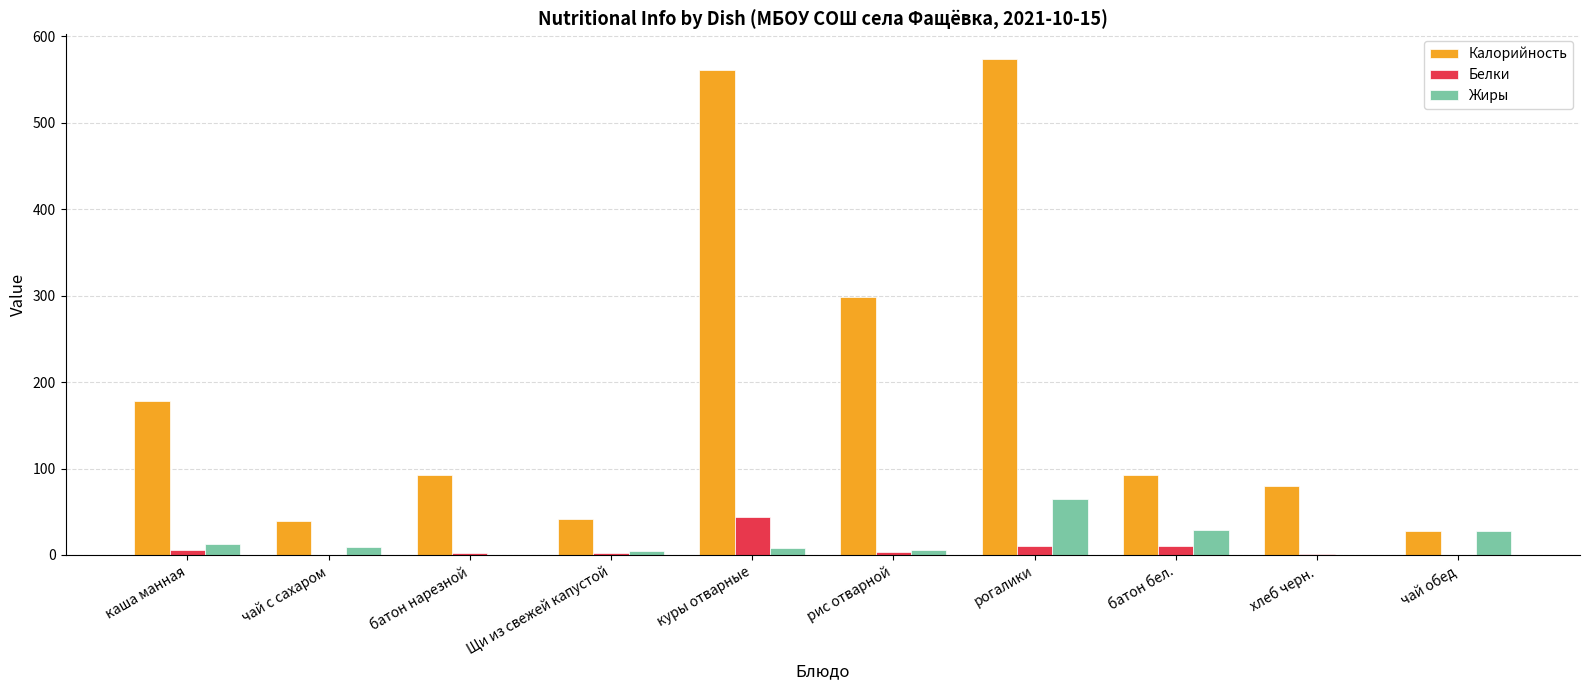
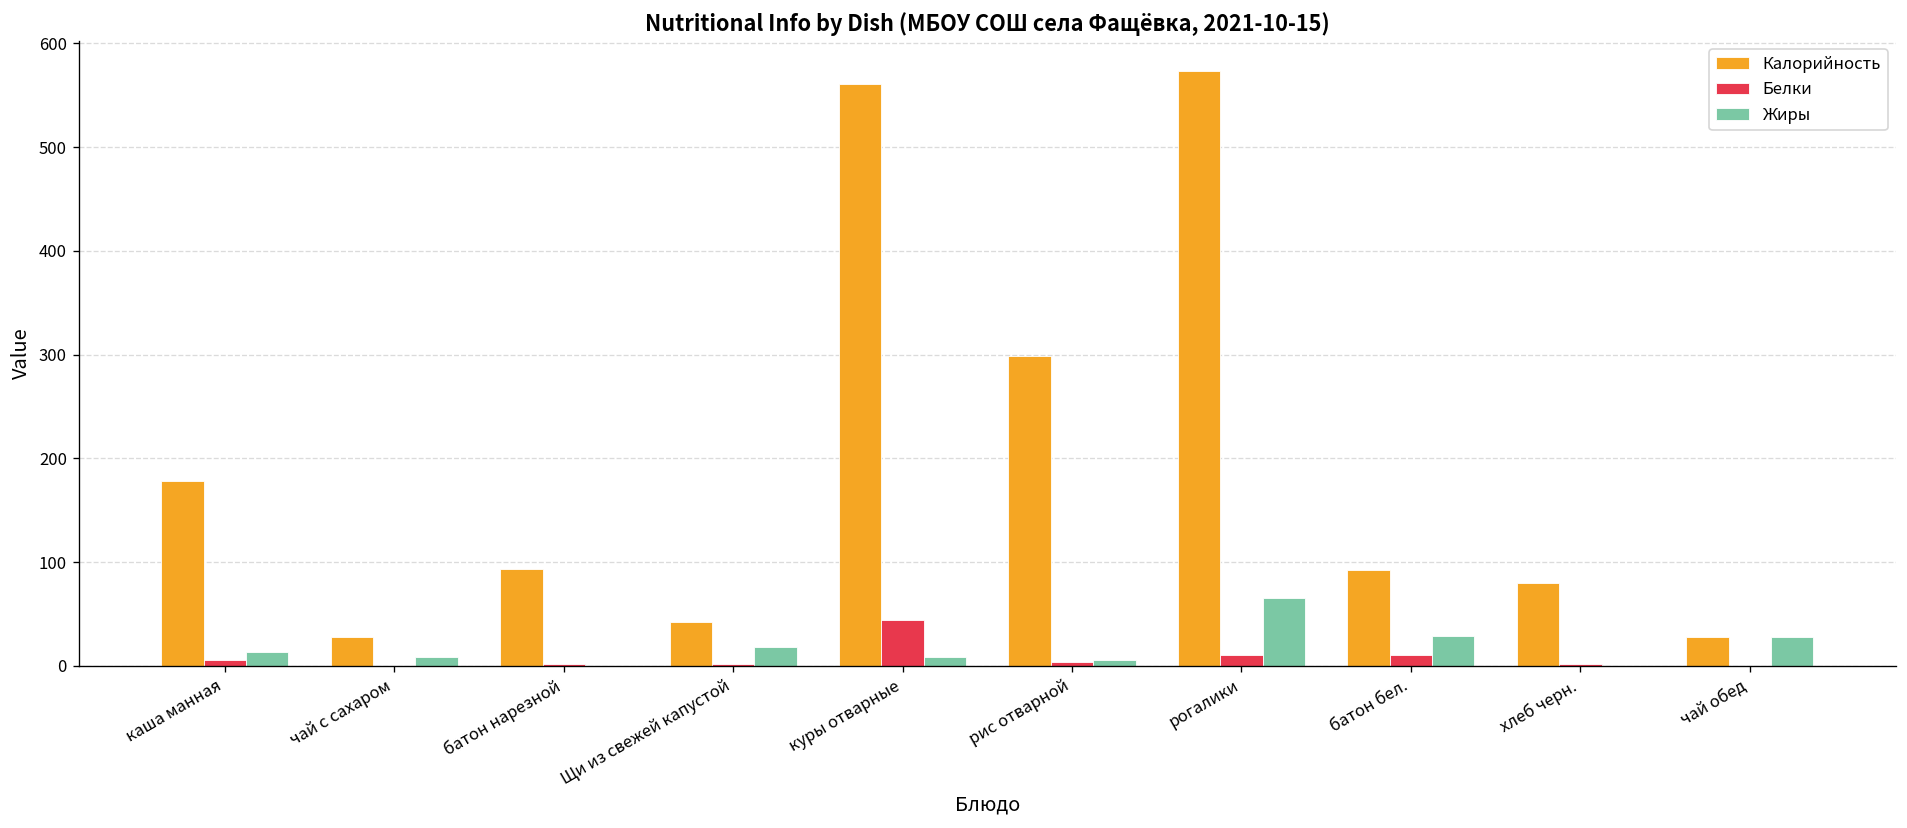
  {
    "Калорийность": {
      "каша манная": 180,
-     "чай с сахаром": 40,
+     "чай с сахаром": 30,
      "батон нарезной": 90,
      "Щи из свежей капустой": 40,
      "куры отварные": 560,
      "рис отварной": 300,
      "рогалики": 570,
      "батон бел.": 90,
      "хлеб черн.": 80,
      "чай обед": 30
    },
    "Белки": {
      "каша манная": 10,
      "чай с сахаром": 0,
      "куры отварные": 40,
      "рис отварной": 0,
      "рогалики": 10,
      "батон бел.": 10,
      "чай обед": 0
    },
    "Жиры": {
      "каша манная": 10,
      "чай с сахаром": 10,
      "батон нарезной": 0,
-     "Щи из свежей капустой": 0,
+     "Щи из свежей капустой": 20,
      "куры отварные": 10,
      "рис отварной": 10,
      "рогалики": 70,
      "батон бел.": 30,
      "чай обед": 30
    }
  }
